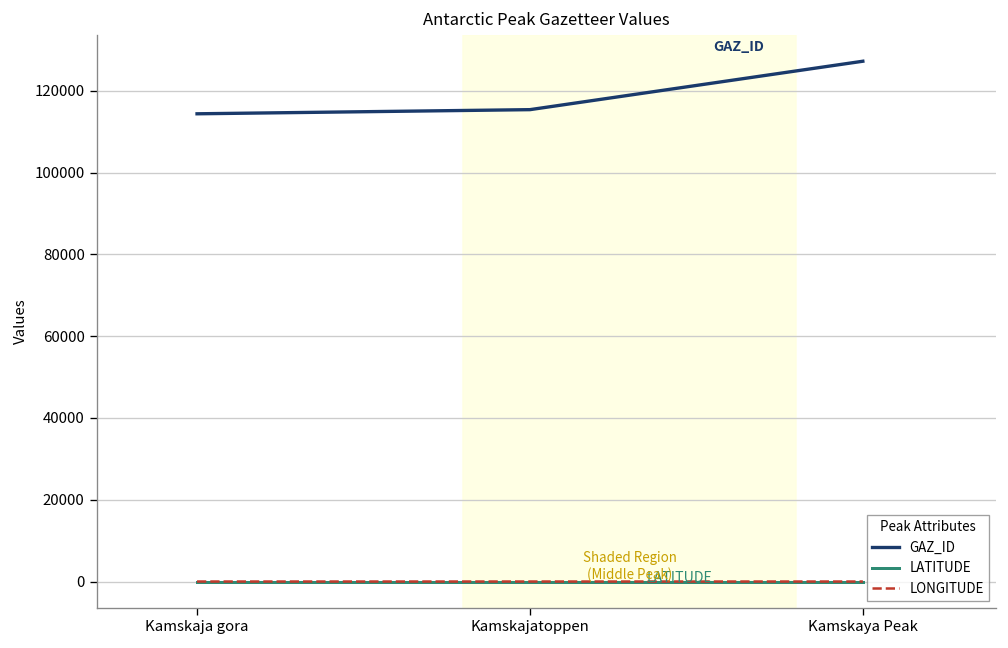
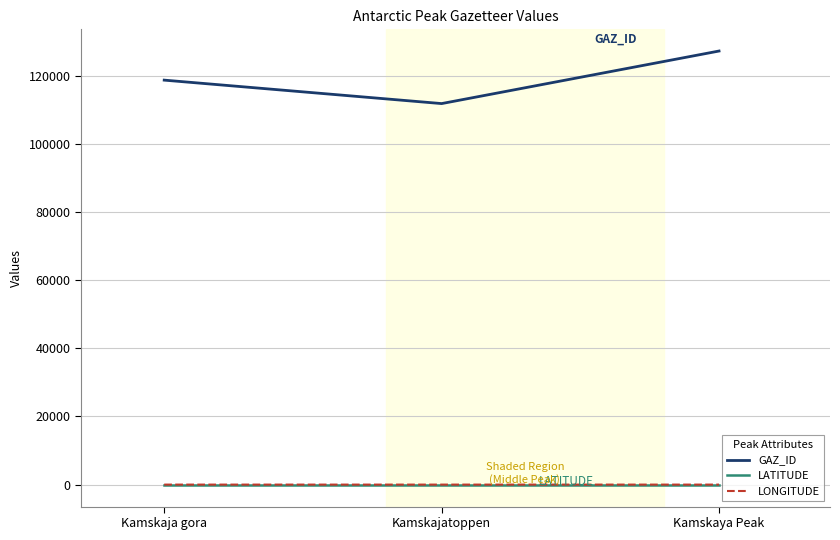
  {
    "GAZ_ID": {
-     "Kamskaja gora": 114000,
-     "Kamskajatoppen": 115000,
+     "Kamskaja gora": 119000,
+     "Kamskajatoppen": 112000,
      "Kamskaya Peak": 127000
    },
    "LONGITUDE": {
      "Kamskaja gora": 0,
      "Kamskajatoppen": 0,
      "Kamskaya Peak": 0
    }
  }
